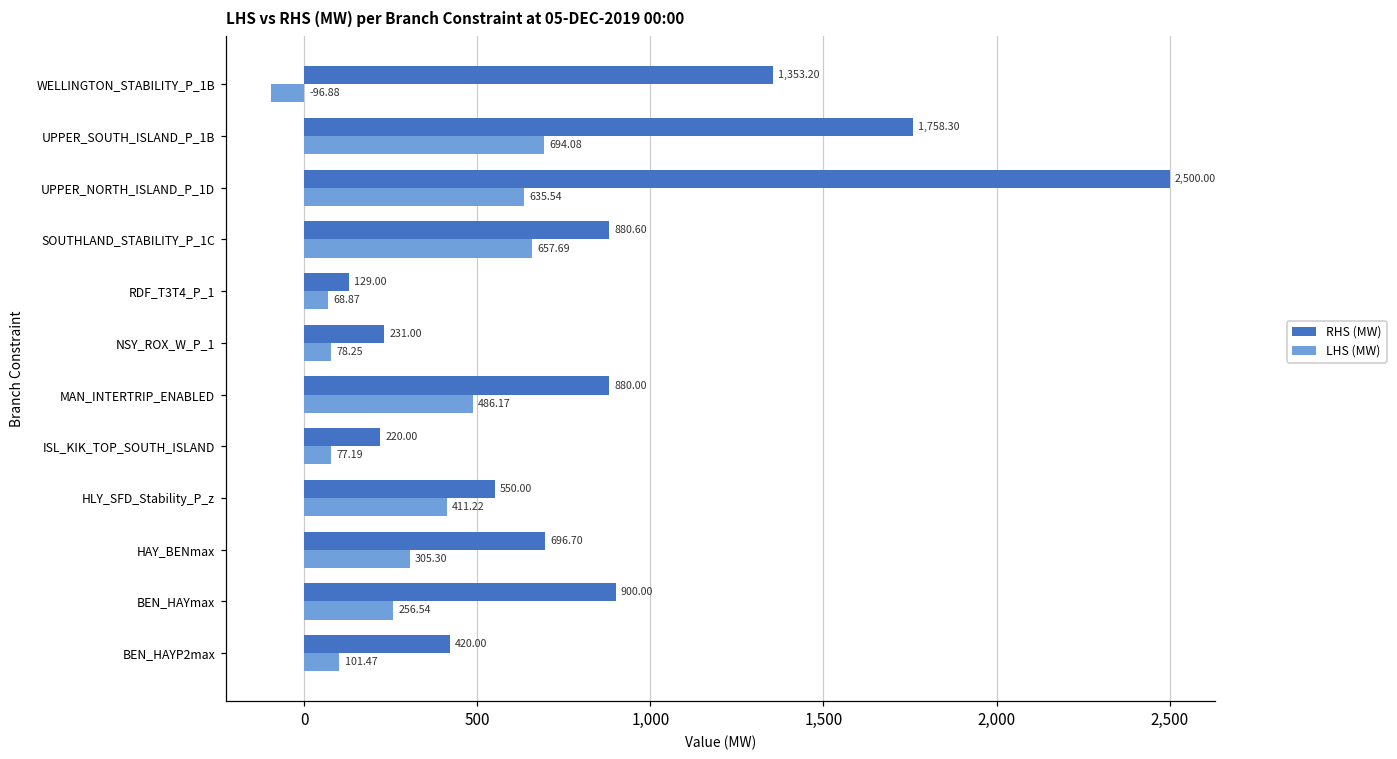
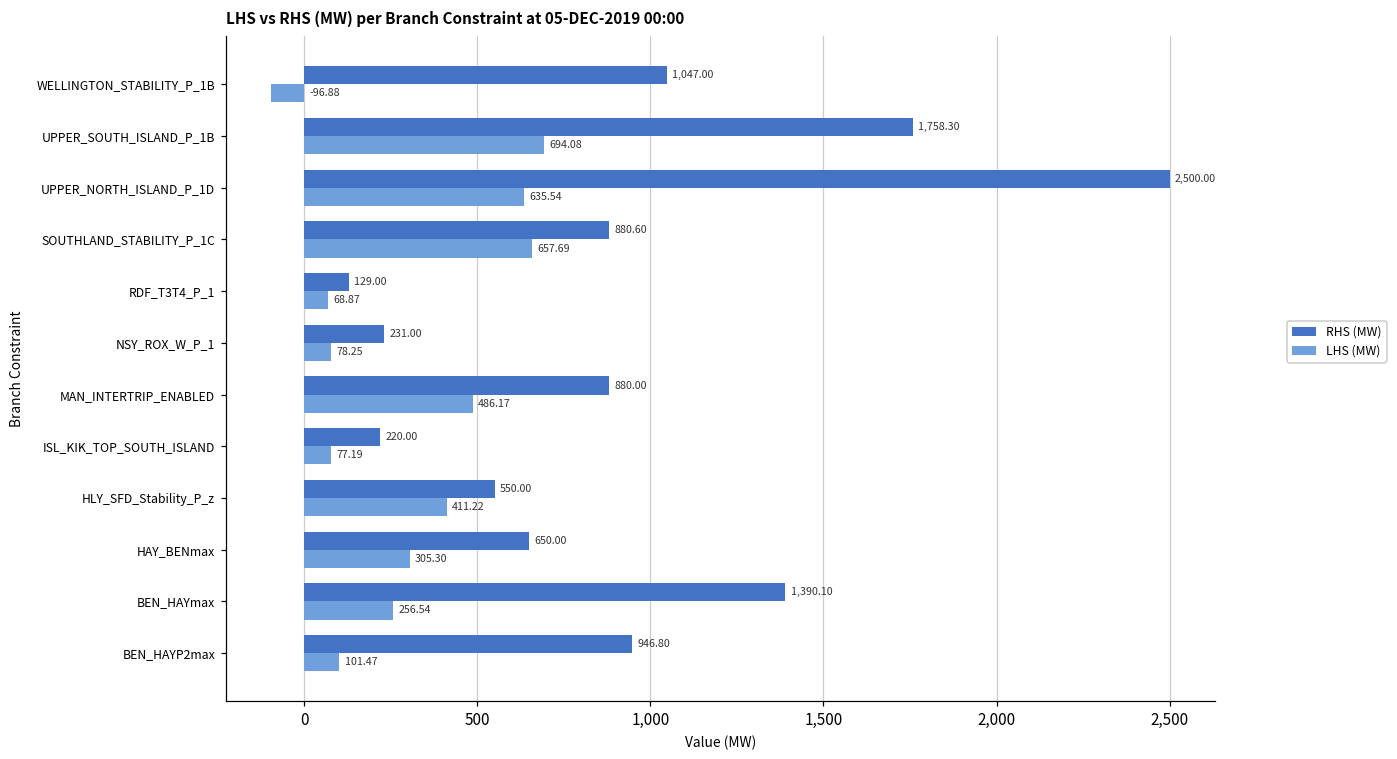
  {
    "RHS (MW)": {
-     "WELLINGTON_STABILITY_P_1B": "1,353.20",
+     "WELLINGTON_STABILITY_P_1B": "1,047.00",
      "UPPER_SOUTH_ISLAND_P_1B": "1,758.30",
      "UPPER_NORTH_ISLAND_P_1D": "2,500.00",
      "SOUTHLAND_STABILITY_P_1C": "880.60",
      "RDF_T3T4_P_1": "129.00",
      "NSY_ROX_W_P_1": "231.00",
      "MAN_INTERTRIP_ENABLED": "880.00",
      "ISL_KIK_TOP_SOUTH_ISLAND": "220.00",
      "HLY_SFD_Stability_P_z": "550.00",
-     "HAY_BENmax": "696.70",
-     "BEN_HAYmax": "900.00",
-     "BEN_HAYP2max": "420.00"
+     "HAY_BENmax": "650.00",
+     "BEN_HAYmax": "1,390.10",
+     "BEN_HAYP2max": "946.80"
    },
    "LHS (MW)": {
      "UPPER_SOUTH_ISLAND_P_1B": "694.08",
      "UPPER_NORTH_ISLAND_P_1D": "635.54",
      "SOUTHLAND_STABILITY_P_1C": "657.69",
      "RDF_T3T4_P_1": "68.87",
      "NSY_ROX_W_P_1": "78.25",
      "MAN_INTERTRIP_ENABLED": "486.17",
      "ISL_KIK_TOP_SOUTH_ISLAND": "77.19",
      "HLY_SFD_Stability_P_z": "411.22",
      "HAY_BENmax": "305.30",
      "BEN_HAYmax": "256.54",
      "BEN_HAYP2max": "101.47"
    }
  }
